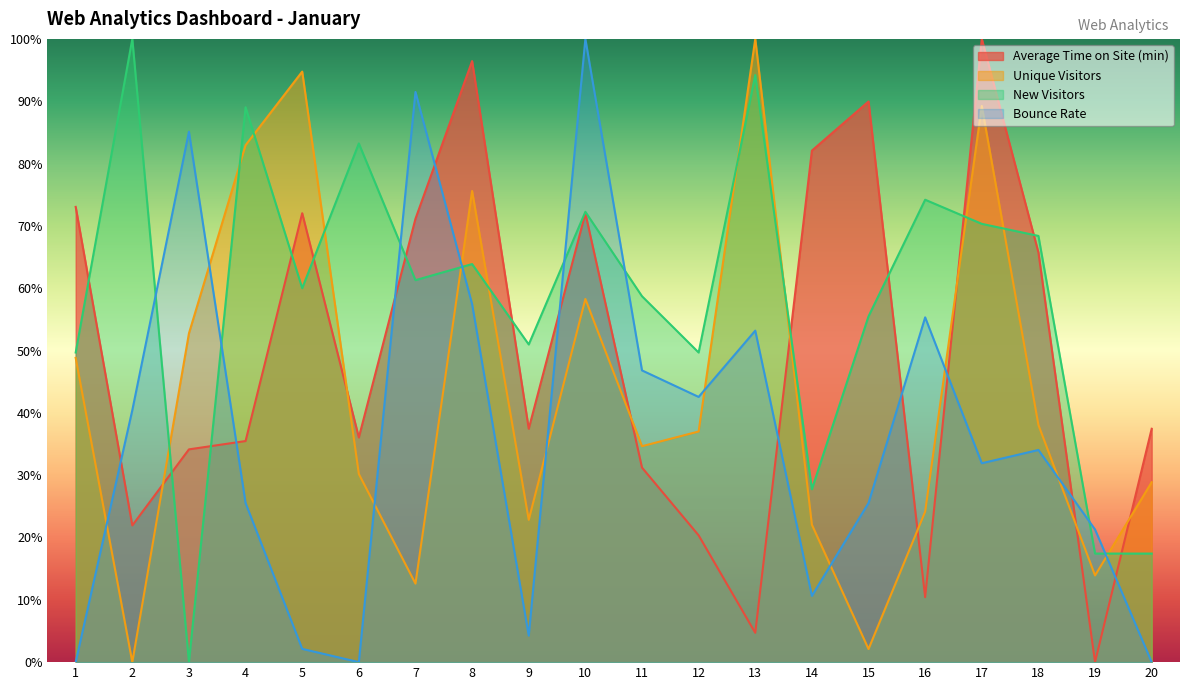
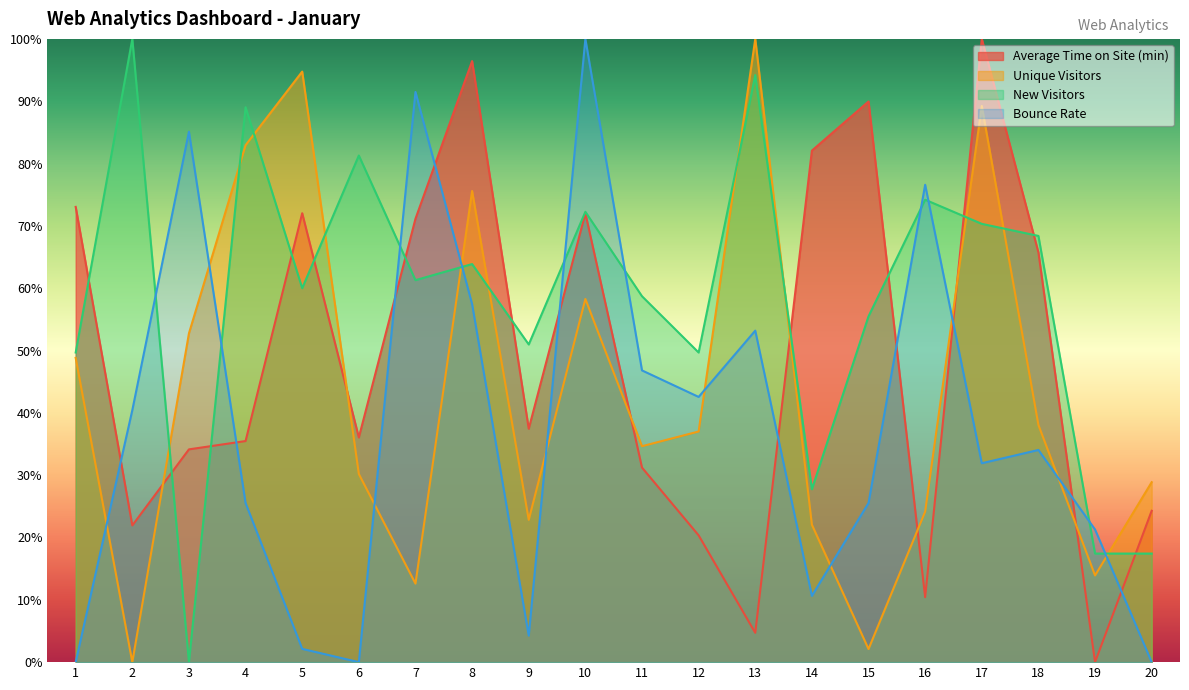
  {
    "Average Time on Site (min)": {
      "1": "73%",
      "2": "22%",
      "3": "34%",
      "4": "35%",
      "5": "72%",
      "6": "36%",
      "7": "71%",
      "8": "96%",
      "9": "37%",
      "11": "31%",
      "12": "20%",
      "13": "5%",
      "14": "82%",
      "15": "90%",
      "16": "10%",
      "17": "100%",
      "18": "66%",
      "19": "0%",
-     "20": "37%"
+     "20": "24%"
    },
    "Unique Visitors": {
      "1": "49%",
      "2": "0%",
      "3": "53%",
      "4": "83%",
      "5": "95%",
      "6": "30%",
      "7": "13%",
      "8": "76%",
      "9": "23%",
      "10": "58%",
      "11": "35%",
      "12": "37%",
      "13": "100%",
      "14": "22%",
      "15": "2%",
      "16": "24%",
      "18": "38%",
      "19": "14%",
      "20": "29%"
    },
    "New Visitors": {
      "1": "50%",
      "2": "100%",
      "3": "0%",
      "4": "89%",
      "5": "60%",
-     "6": "83%",
+     "6": "81%",
      "7": "61%",
      "8": "64%",
      "9": "51%",
      "11": "59%",
      "12": "50%",
      "13": "94%",
      "14": "28%",
      "15": "55%",
      "16": "74%",
      "17": "70%",
      "18": "68%",
      "19": "17%",
      "20": "17%"
    },
    "Bounce Rate": {
      "1": "0%",
      "2": "40%",
      "3": "85%",
      "4": "26%",
      "5": "2%",
      "6": "0%",
      "7": "91%",
      "8": "57%",
      "9": "4%",
      "10": "100%",
      "11": "47%",
      "12": "43%",
      "13": "53%",
      "14": "11%",
      "15": "26%",
-     "16": "55%",
+     "16": "77%",
      "17": "32%",
      "18": "34%",
      "19": "21%",
      "20": "0%"
    }
  }
